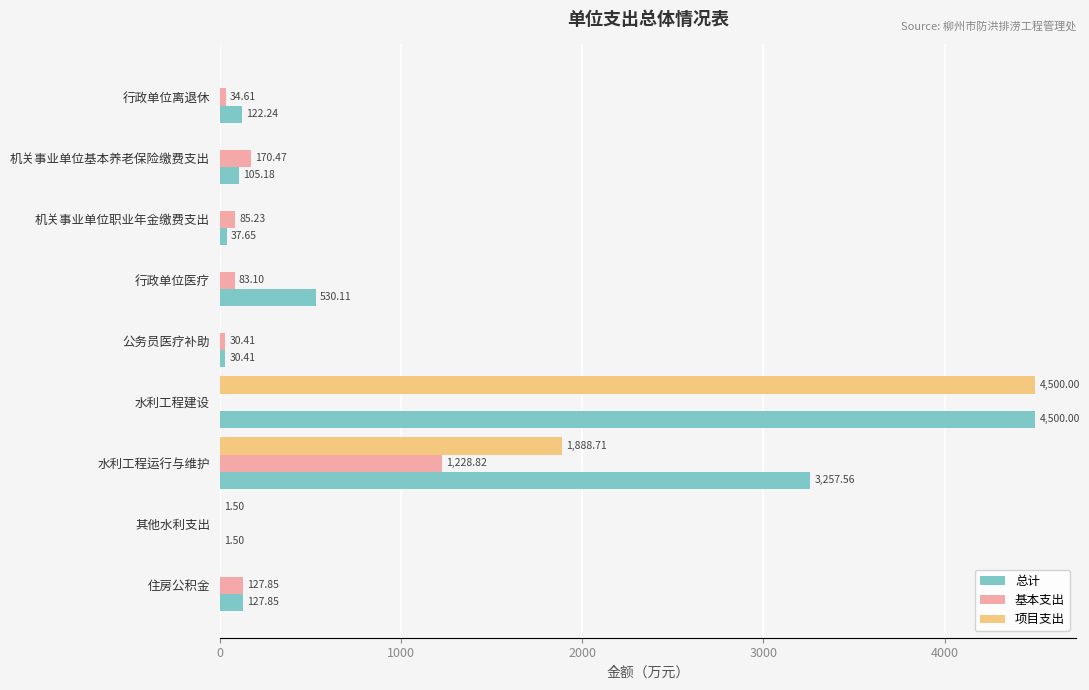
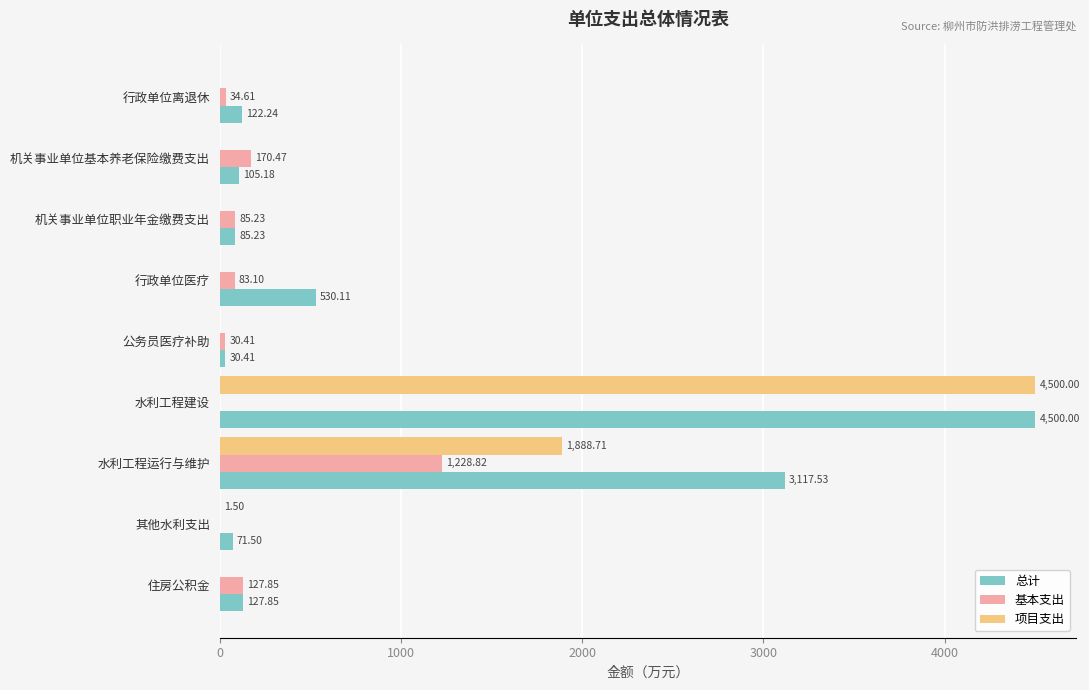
  {
    "总计": {
      "行政单位离退休": "122.24",
      "机关事业单位基本养老保险缴费支出": "105.18",
-     "机关事业单位职业年金缴费支出": "37.65",
+     "机关事业单位职业年金缴费支出": "85.23",
      "行政单位医疗": "530.11",
      "公务员医疗补助": "30.41",
      "水利工程建设": "4,500.00",
-     "水利工程运行与维护": "3,257.56",
-     "其他水利支出": "1.50",
+     "水利工程运行与维护": "3,117.53",
+     "其他水利支出": "71.50",
      "住房公积金": "127.85"
    }
  }
